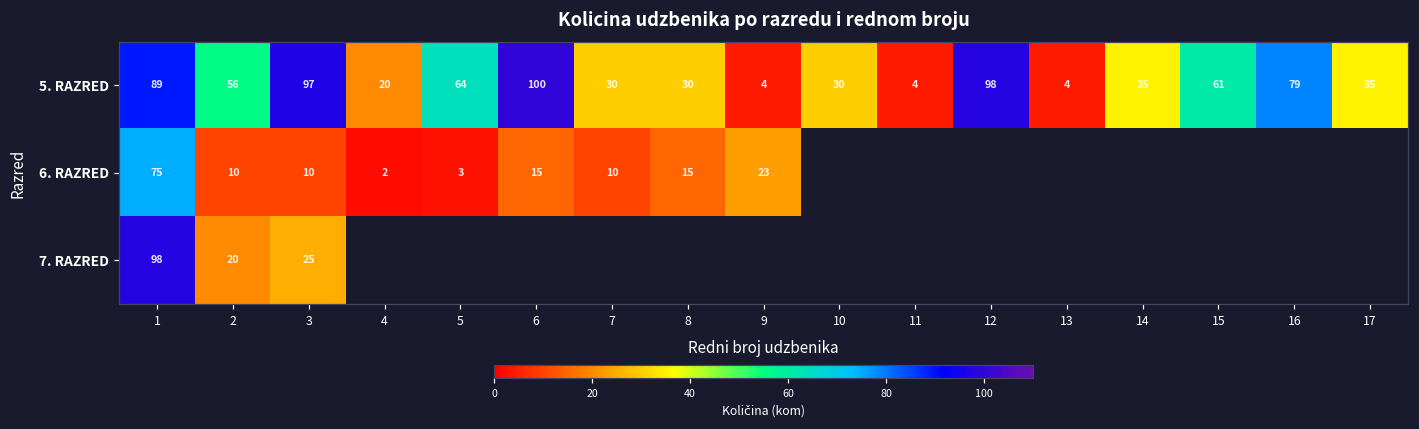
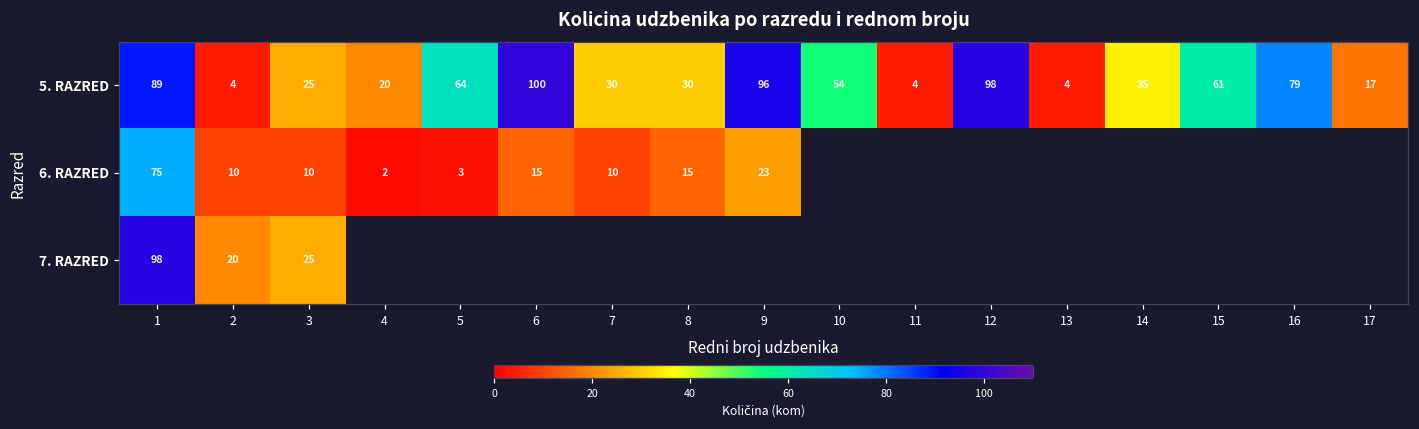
  {
    "5. RAZRED": {
      "1": 89,
-     "2": 56,
-     "3": 97,
+     "2": 4,
+     "3": 25,
      "4": 20,
      "5": 64,
      "6": 100,
      "7": 30,
      "8": 30,
-     "9": 4,
-     "10": 30,
+     "9": 96,
+     "10": 54,
      "11": 4,
      "12": 98,
      "13": 4,
      "14": 35,
      "15": 61,
      "16": 79,
-     "17": 35
+     "17": 17
    },
    "6. RAZRED": {
      "1": 75,
      "2": 10,
      "3": 10,
      "4": 2,
      "5": 3,
      "6": 15,
      "7": 10,
      "8": 15,
      "9": 23
    },
    "7. RAZRED": {
      "1": 98,
      "2": 20,
      "3": 25
    }
  }
